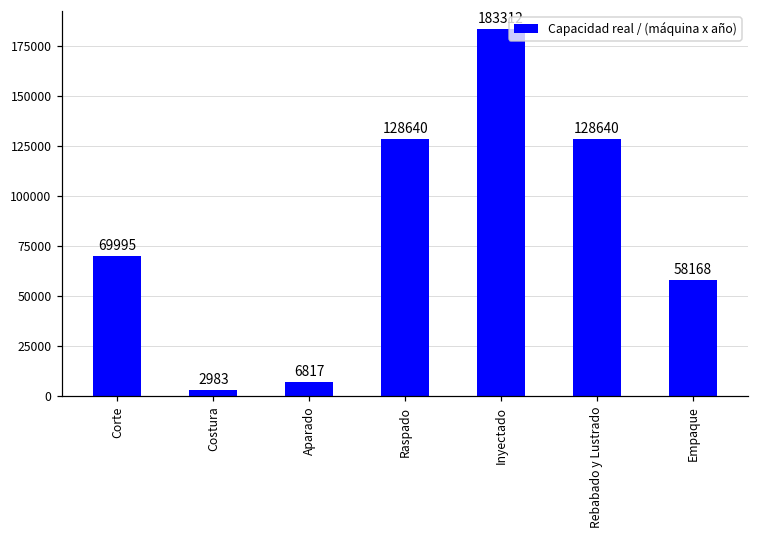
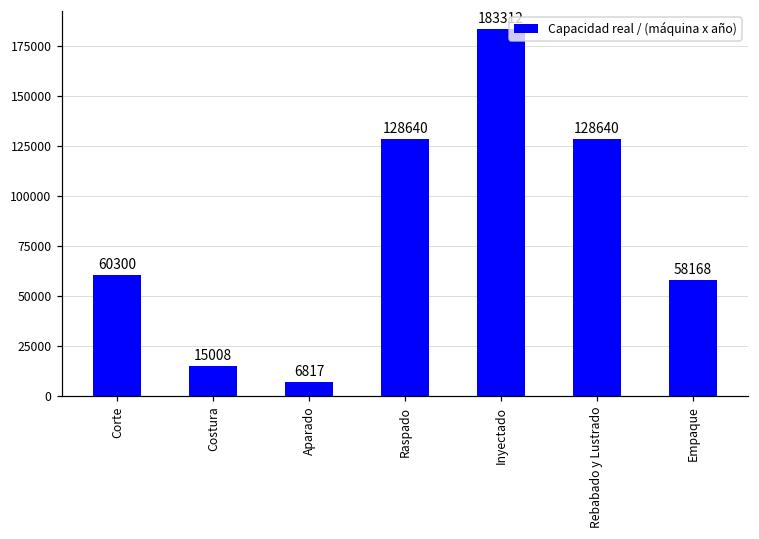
  {
-   "Corte": 69995,
-   "Costura": 2983,
+   "Corte": 60300,
+   "Costura": 15008,
    "Aparado": 6817,
    "Raspado": 128640,
    "Rebabado y Lustrado": 128640,
    "Empaque": 58168
  }
